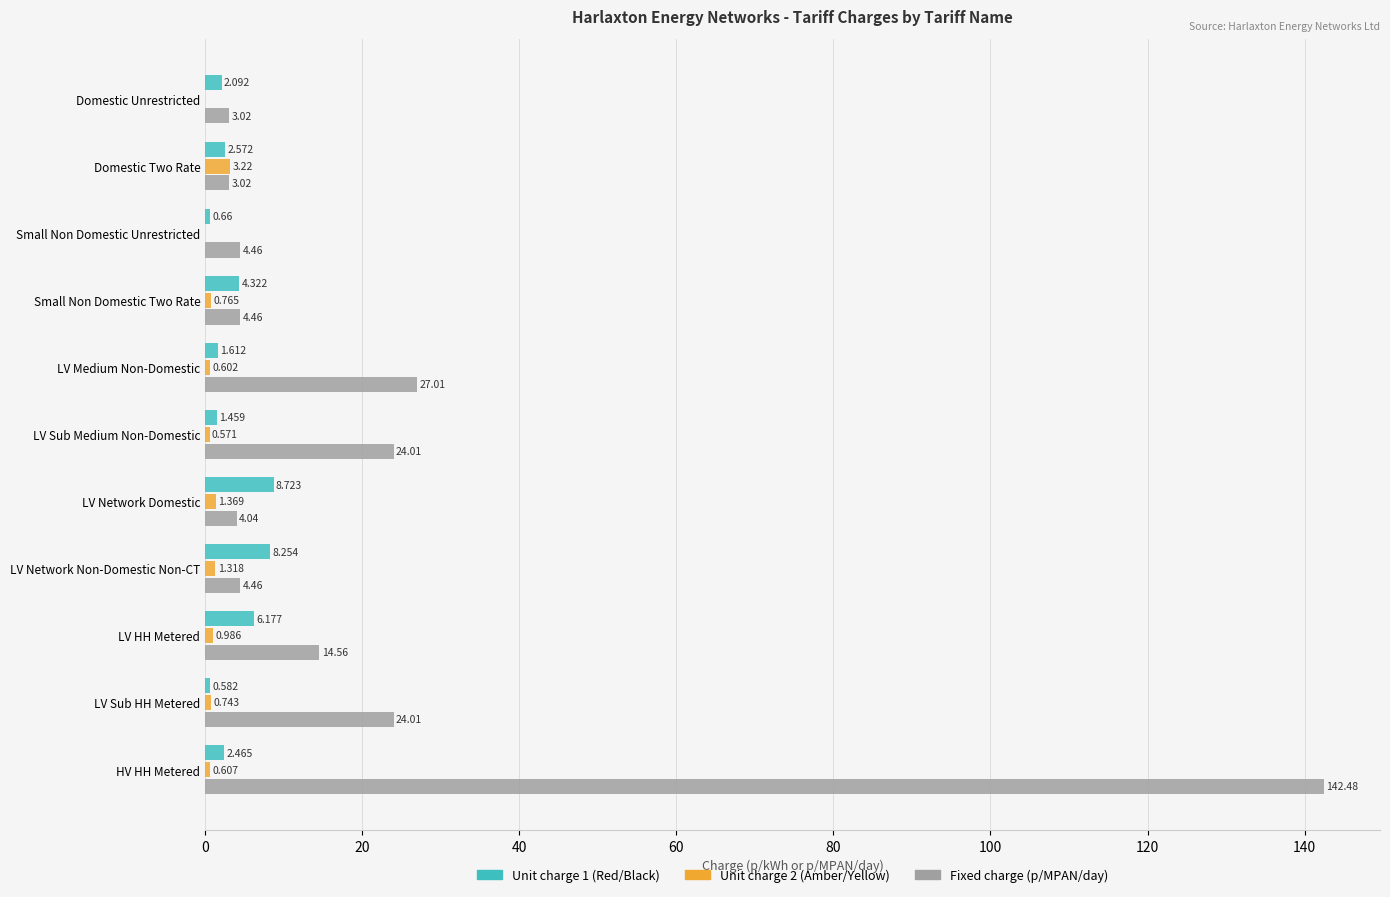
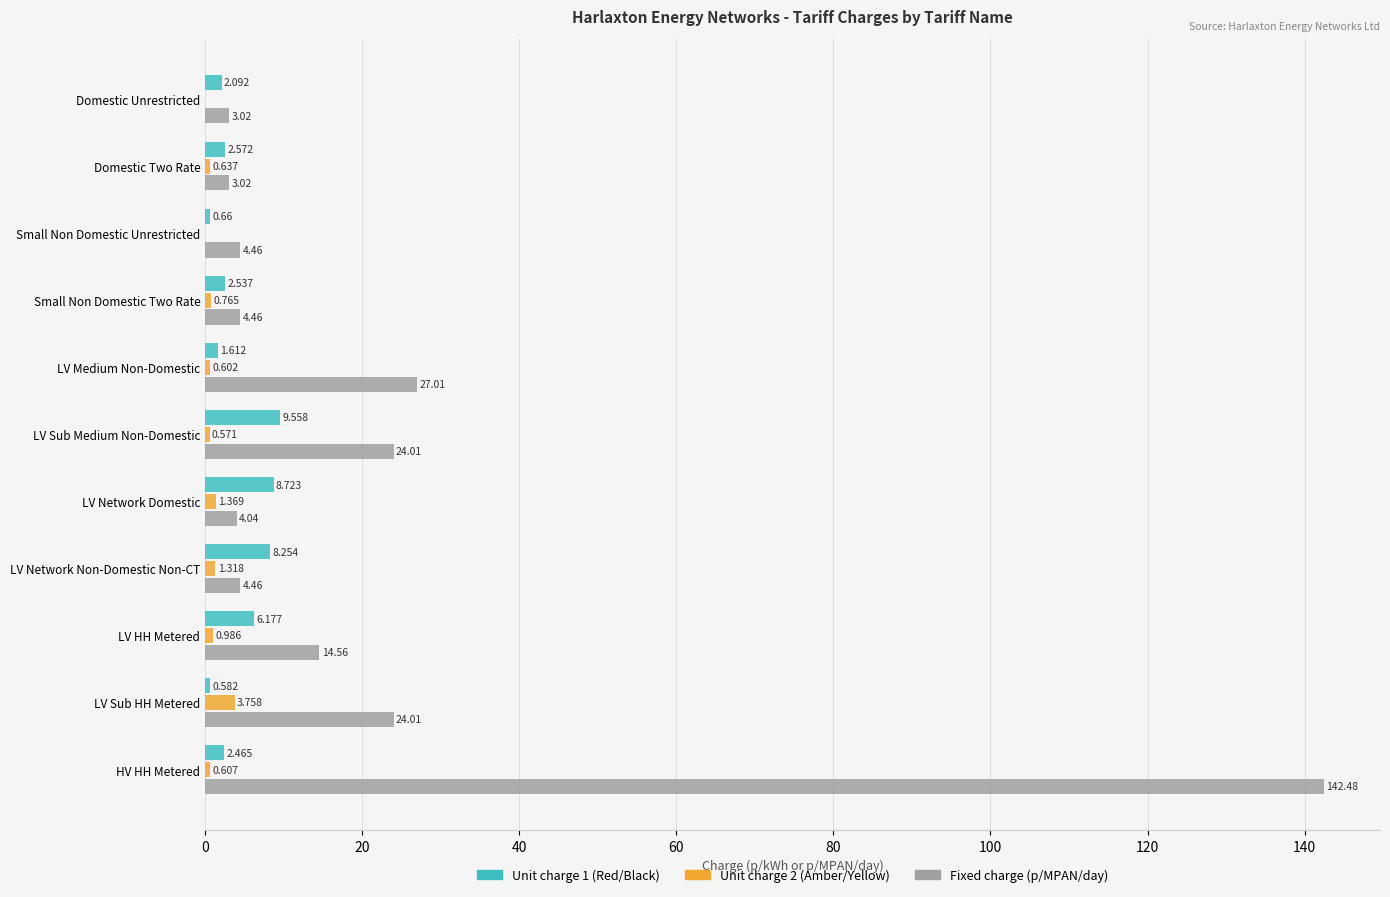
  {
    "Unit charge 1 (Red/Black)": {
      "Domestic Unrestricted": 2.092,
      "Domestic Two Rate": 2.572,
      "Small Non Domestic Unrestricted": 0.66,
-     "Small Non Domestic Two Rate": 4.322,
+     "Small Non Domestic Two Rate": 2.537,
      "LV Medium Non-Domestic": 1.612,
-     "LV Sub Medium Non-Domestic": 1.459,
+     "LV Sub Medium Non-Domestic": 9.558,
      "LV Network Domestic": 8.723,
      "LV Network Non-Domestic Non-CT": 8.254,
      "LV HH Metered": 6.177,
      "LV Sub HH Metered": 0.582,
      "HV HH Metered": 2.465
    },
    "Unit charge 2 (Amber/Yellow)": {
-     "Domestic Two Rate": 3.22,
+     "Domestic Two Rate": 0.637,
      "Small Non Domestic Two Rate": 0.765,
      "LV Medium Non-Domestic": 0.602,
      "LV Sub Medium Non-Domestic": 0.571,
      "LV Network Domestic": 1.369,
      "LV Network Non-Domestic Non-CT": 1.318,
      "LV HH Metered": 0.986,
-     "LV Sub HH Metered": 0.743,
+     "LV Sub HH Metered": 3.758,
      "HV HH Metered": 0.607
    },
    "Fixed charge (p/MPAN/day)": {
      "Domestic Unrestricted": 3.02,
      "Domestic Two Rate": 3.02,
      "Small Non Domestic Unrestricted": 4.46,
      "Small Non Domestic Two Rate": 4.46,
      "LV Medium Non-Domestic": 27.01,
      "LV Sub Medium Non-Domestic": 24.01,
      "LV Network Domestic": 4.04,
      "LV Network Non-Domestic Non-CT": 4.46,
      "LV HH Metered": 14.56,
      "LV Sub HH Metered": 24.01,
      "HV HH Metered": 142.48
    }
  }
